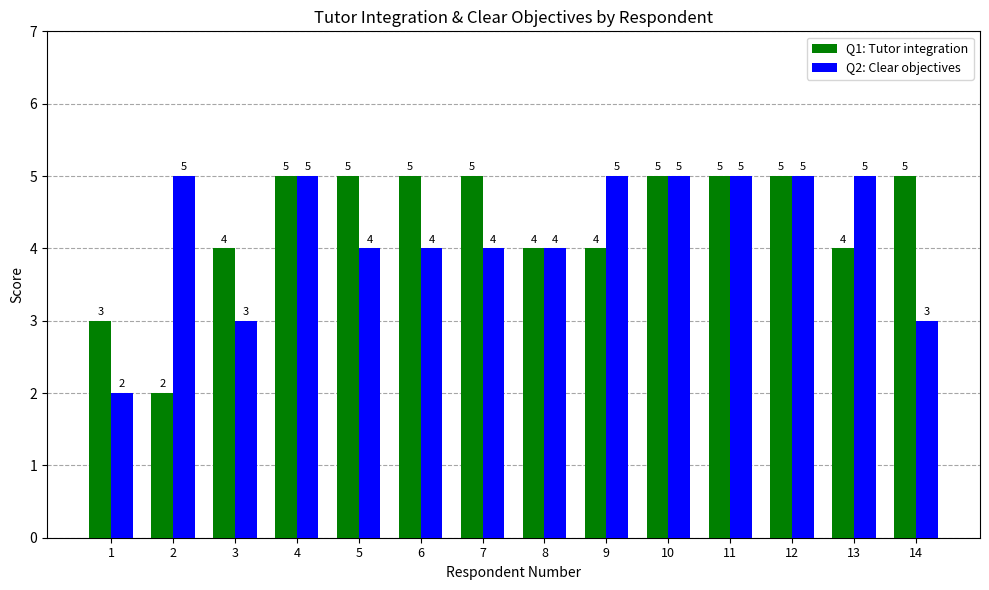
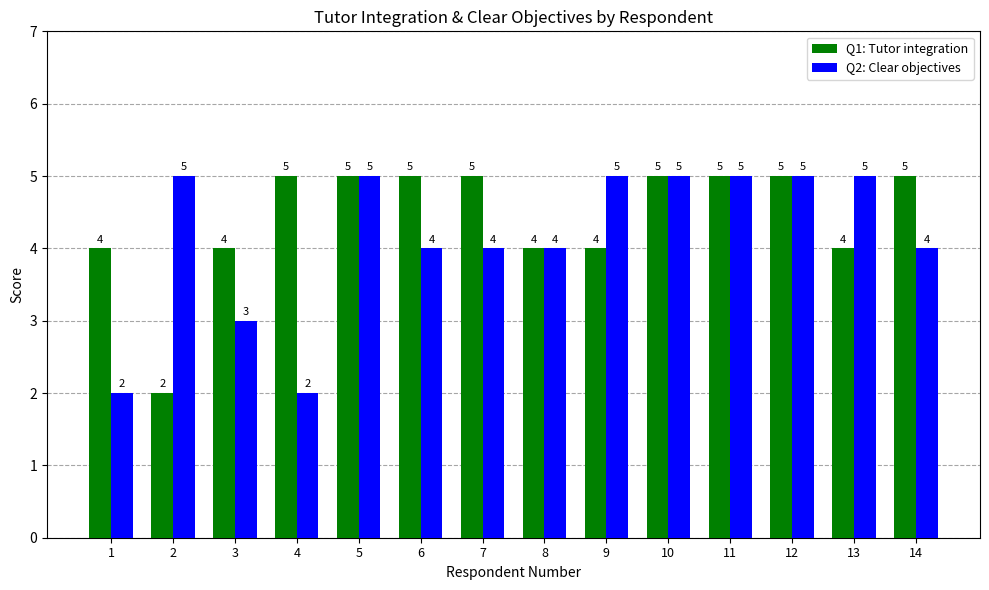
  {
    "Q1: Tutor integration": {
-     "1": 3,
+     "1": 4,
      "2": 2,
      "3": 4,
      "4": 5,
      "5": 5,
      "6": 5,
      "7": 5,
      "8": 4,
      "9": 4,
      "10": 5,
      "11": 5,
      "12": 5,
      "13": 4,
      "14": 5
    },
    "Q2: Clear objectives": {
      "1": 2,
      "2": 5,
      "3": 3,
-     "4": 5,
-     "5": 4,
+     "4": 2,
+     "5": 5,
      "6": 4,
      "7": 4,
      "8": 4,
      "9": 5,
      "10": 5,
      "11": 5,
      "12": 5,
      "13": 5,
-     "14": 3
+     "14": 4
    }
  }
